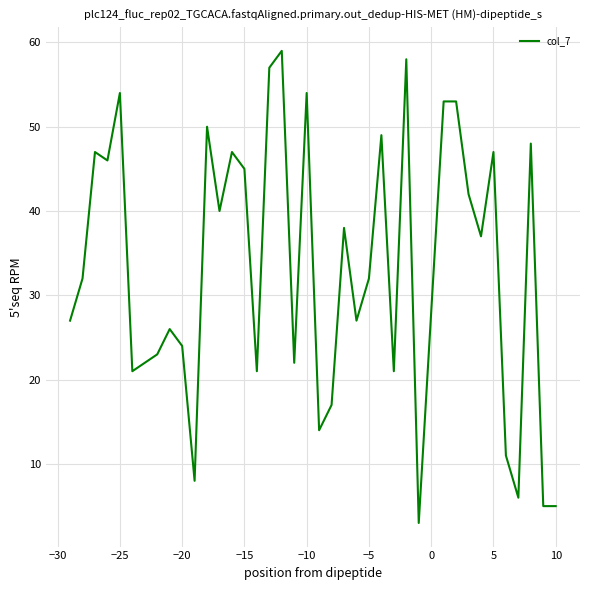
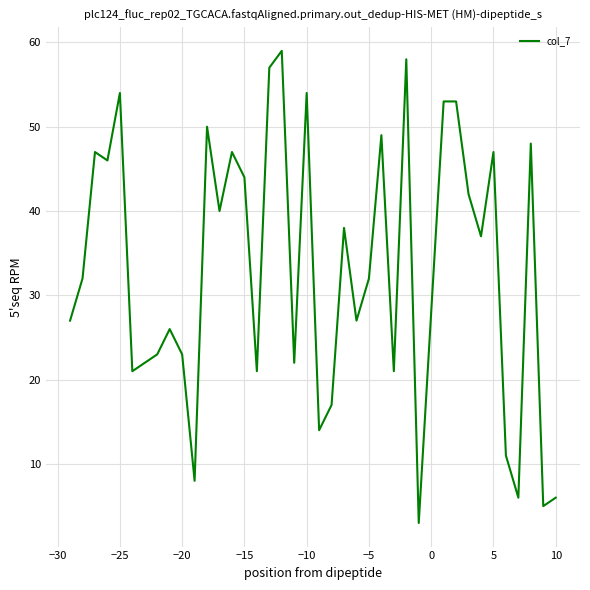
  {
    "−25": 54,
-   "−20": 24,
-   "−15": 45,
+   "−20": 23,
+   "−15": 44,
    "−10": 54,
    "−5": 32,
    "0": 28,
    "5": 47,
-   "10": 5
+   "10": 6
  }
